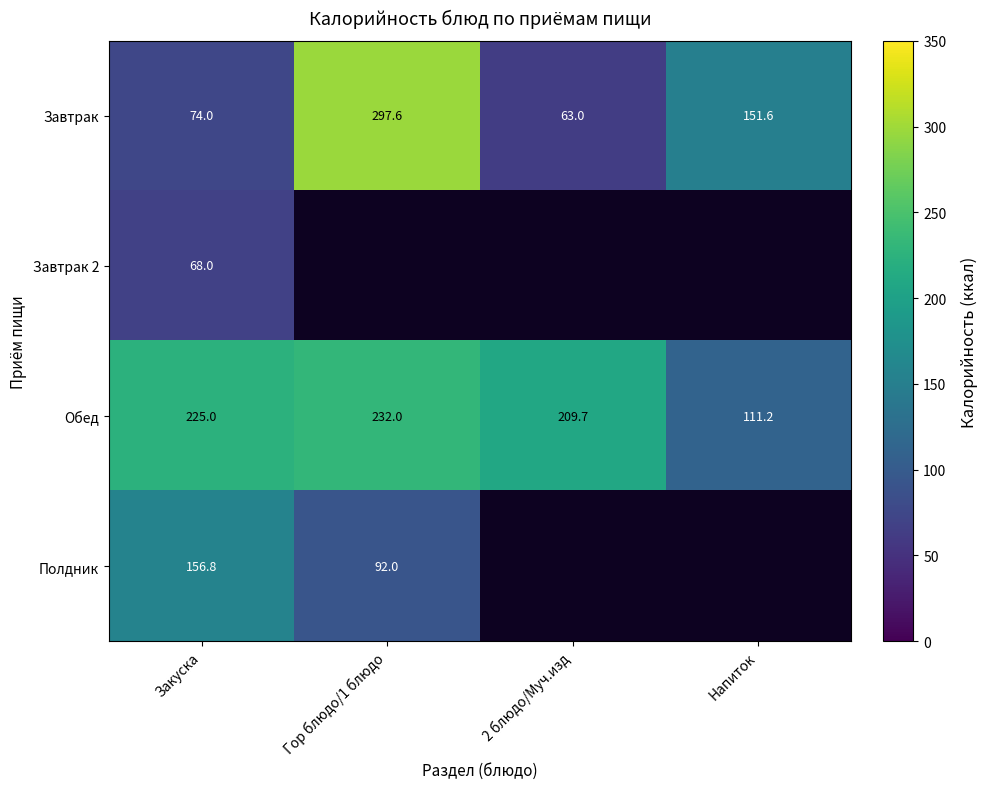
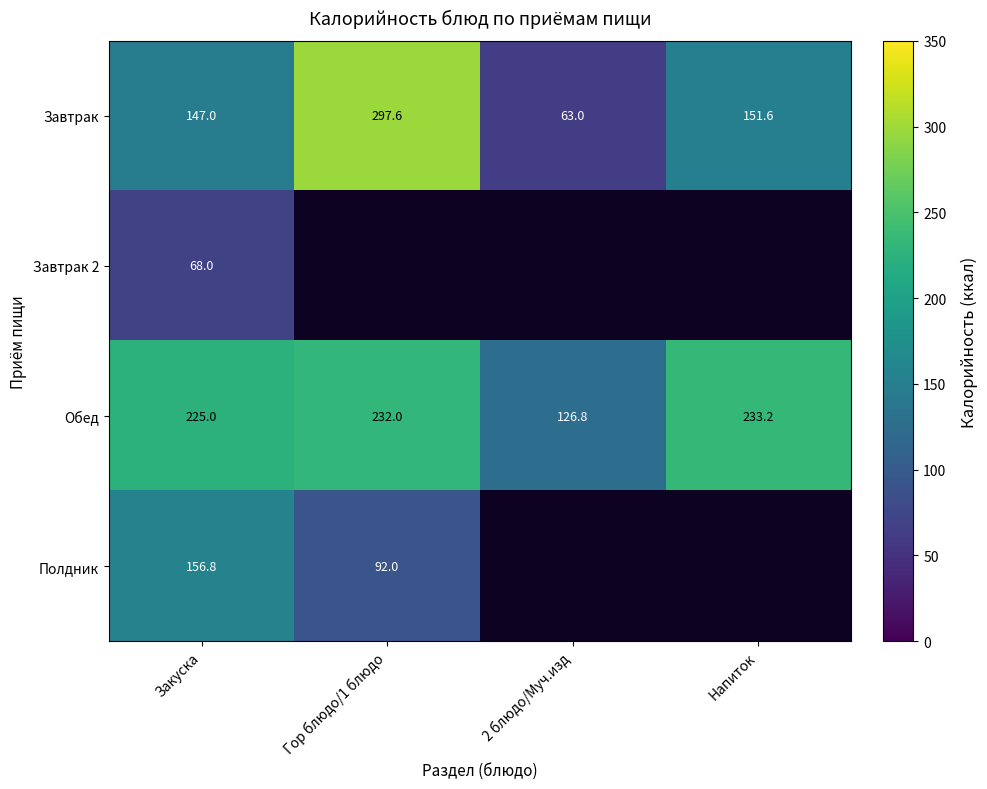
  {
    "Завтрак": {
-     "Закуска": 74.0,
+     "Закуска": 147.0,
      "Гор блюдо/1 блюдо": 297.6,
      "2 блюдо/Муч.изд": 63.0,
      "Напиток": 151.6
    },
    "Завтрак 2": {
      "Закуска": 68.0
    },
    "Обед": {
      "Закуска": 225.0,
      "Гор блюдо/1 блюдо": 232.0,
-     "2 блюдо/Муч.изд": 209.7,
-     "Напиток": 111.2
+     "2 блюдо/Муч.изд": 126.8,
+     "Напиток": 233.2
    },
    "Полдник": {
      "Закуска": 156.8,
      "Гор блюдо/1 блюдо": 92.0
    }
  }
